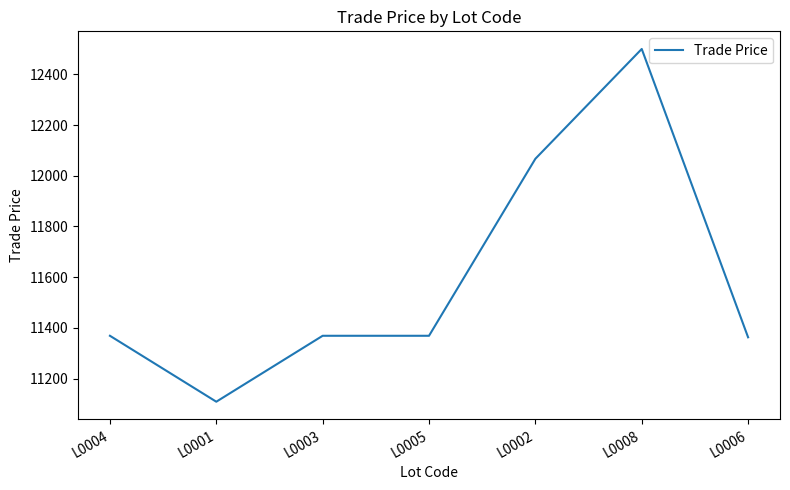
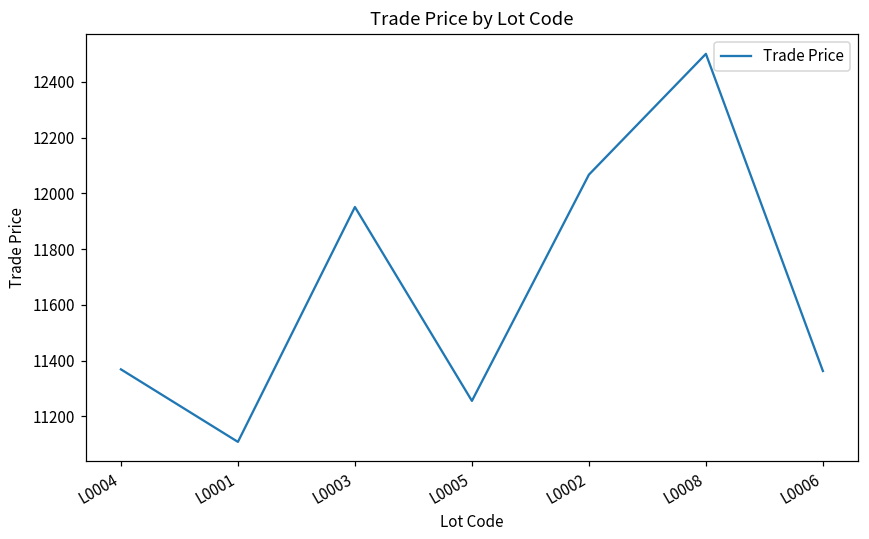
  {
    "L0004": 11370,
    "L0001": 11110,
-   "L0003": 11370,
-   "L0005": 11370,
+   "L0003": 11950,
+   "L0005": 11260,
    "L0002": 12070,
    "L0008": 12500,
    "L0006": 11360
  }
